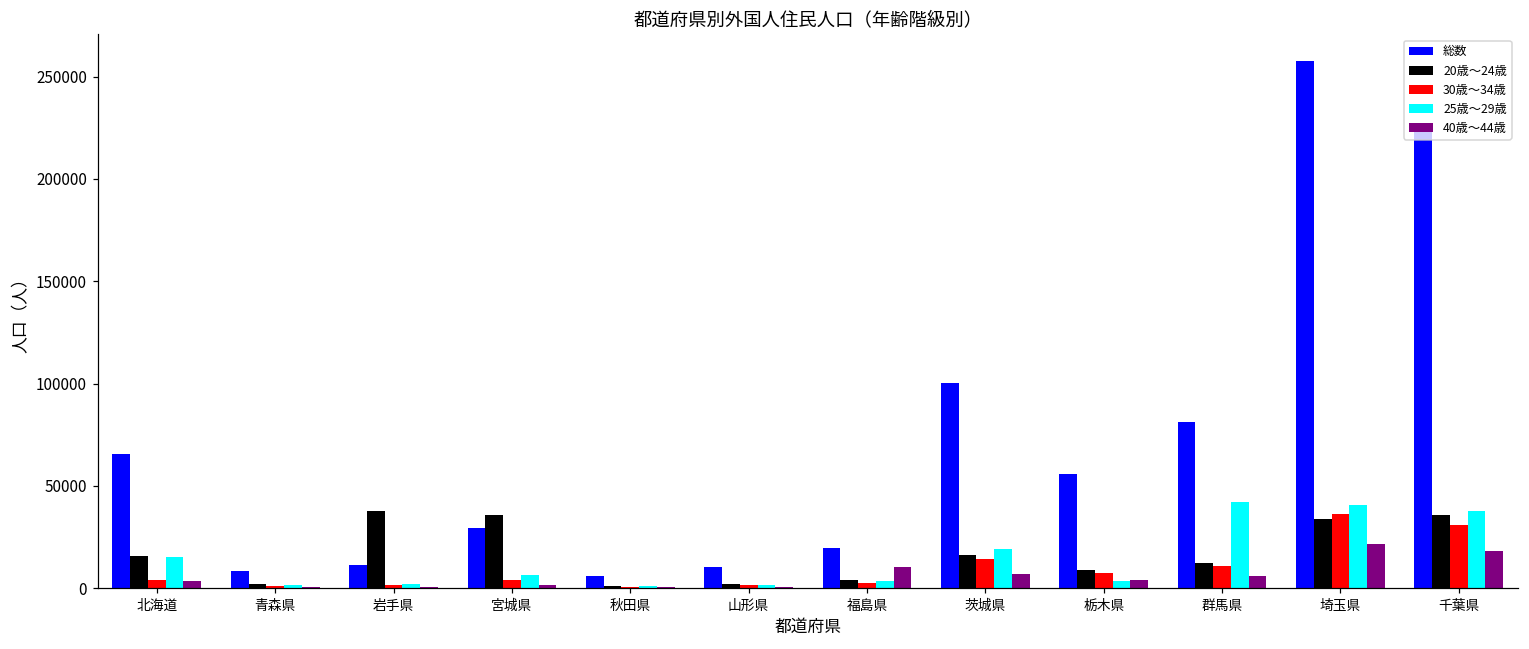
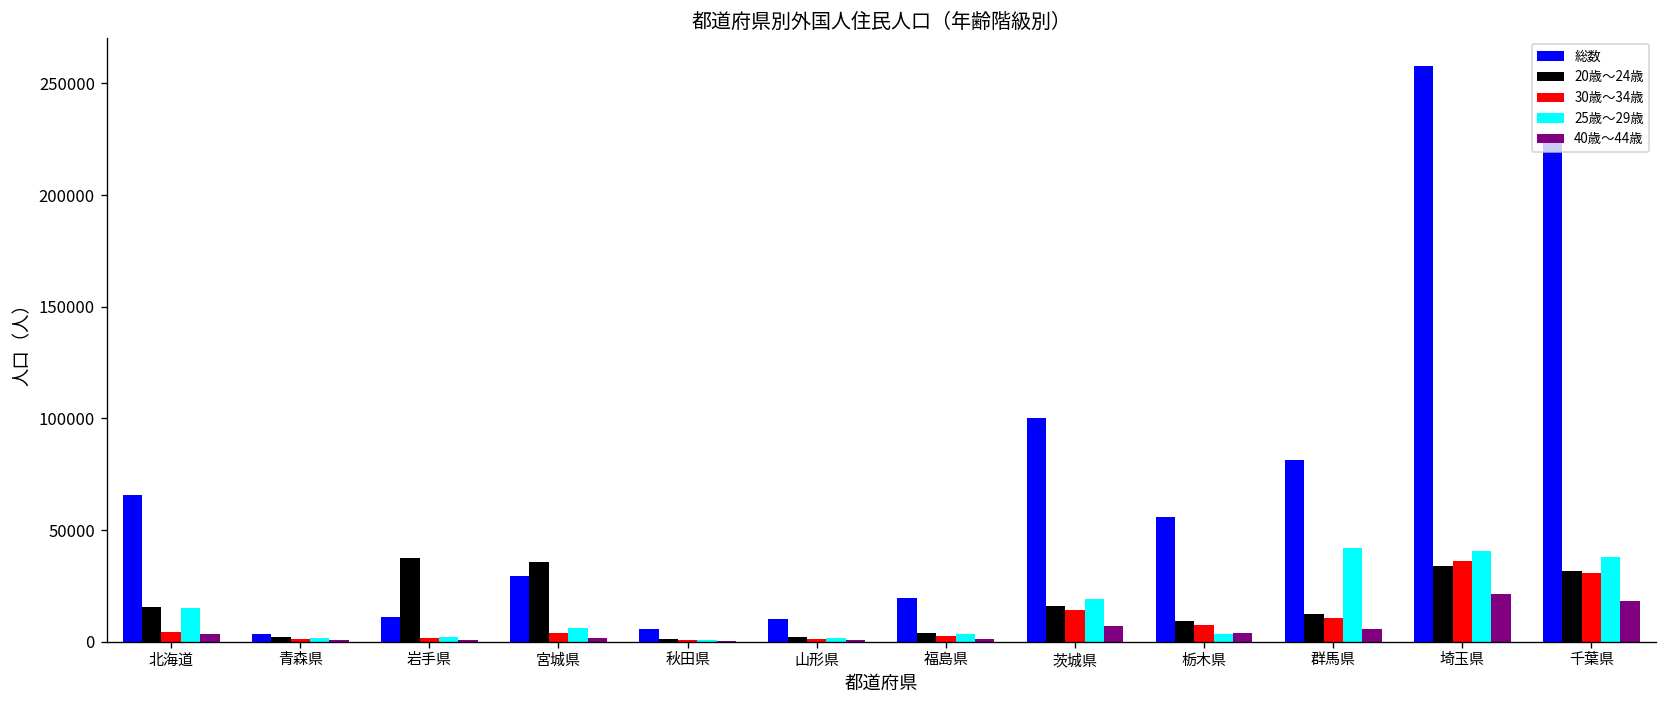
  {
    "総数": {
      "北海道": 66000,
-     "青森県": 8000,
+     "青森県": 4000,
      "岩手県": 11000,
      "宮城県": 29000,
      "秋田県": 6000,
      "山形県": 10000,
      "福島県": 20000,
      "茨城県": 100000,
      "栃木県": 56000,
      "群馬県": 81000,
      "埼玉県": 258000
    },
    "20歳～24歳": {
      "北海道": 16000,
      "青森県": 2000,
      "岩手県": 38000,
      "宮城県": 36000,
      "山形県": 2000,
      "福島県": 4000,
      "茨城県": 16000,
      "栃木県": 9000,
      "群馬県": 12000,
      "埼玉県": 34000,
-     "千葉県": 36000
+     "千葉県": 32000
    },
    "30歳～34歳": {
      "北海道": 4000,
      "岩手県": 2000,
      "宮城県": 4000,
      "福島県": 3000,
      "茨城県": 14000,
      "栃木県": 8000,
      "群馬県": 11000,
      "埼玉県": 36000,
      "千葉県": 31000
    },
    "25歳～29歳": {
      "北海道": 15000,
      "青森県": 2000,
      "岩手県": 2000,
      "宮城県": 6000,
      "山形県": 2000,
      "福島県": 4000,
      "茨城県": 19000,
      "栃木県": 3000,
      "群馬県": 42000,
      "埼玉県": 41000,
      "千葉県": 38000
    },
    "40歳～44歳": {
      "北海道": 4000,
      "宮城県": 2000,
-     "福島県": 11000,
+     "福島県": 1000,
      "茨城県": 7000,
      "栃木県": 4000,
      "群馬県": 6000,
      "埼玉県": 21000,
      "千葉県": 18000
    }
  }
